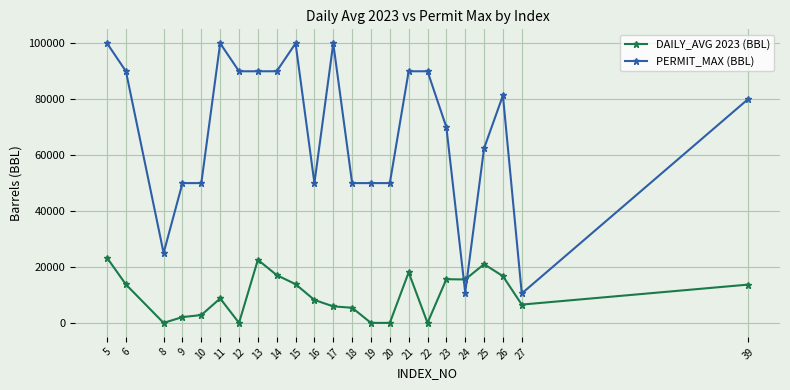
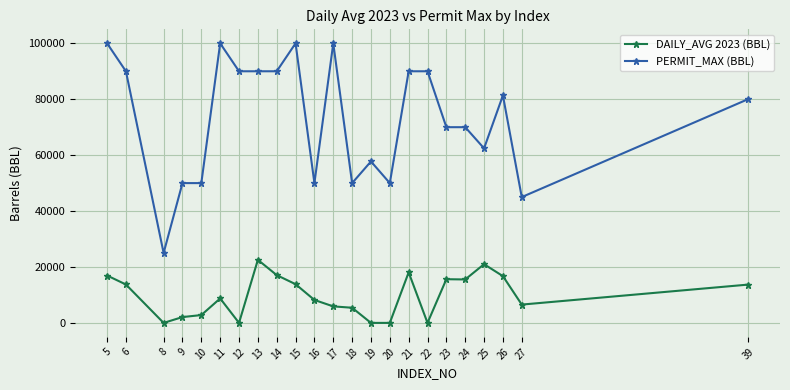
  {
    "DAILY_AVG 2023 (BBL)": {
-     "5": 23000,
+     "5": 17000,
      "6": 14000,
      "8": 0,
      "9": 2000,
      "10": 3000,
      "11": 9000,
      "12": 0,
      "13": 23000,
      "14": 17000,
      "15": 14000,
      "16": 8000,
      "17": 6000,
      "18": 5000,
      "19": 0,
      "20": 0,
      "21": 18000,
      "22": 0,
      "23": 16000,
      "24": 16000,
      "25": 21000,
      "26": 17000,
      "27": 7000,
      "39": 14000
    },
    "PERMIT_MAX (BBL)": {
      "5": 100000,
      "6": 90000,
      "8": 25000,
      "9": 50000,
      "10": 50000,
      "11": 100000,
      "12": 90000,
      "13": 90000,
      "14": 90000,
      "15": 100000,
      "16": 50000,
      "17": 100000,
      "18": 50000,
-     "19": 50000,
+     "19": 58000,
      "20": 50000,
      "21": 90000,
      "22": 90000,
      "23": 70000,
-     "24": 11000,
+     "24": 70000,
      "25": 62000,
      "26": 81000,
-     "27": 11000,
+     "27": 45000,
      "39": 80000
    }
  }
